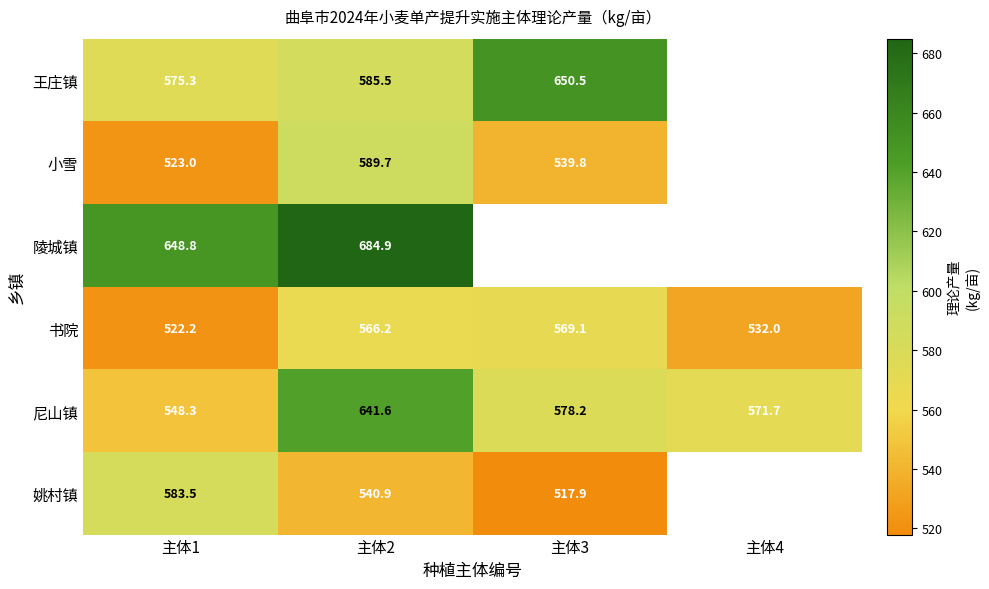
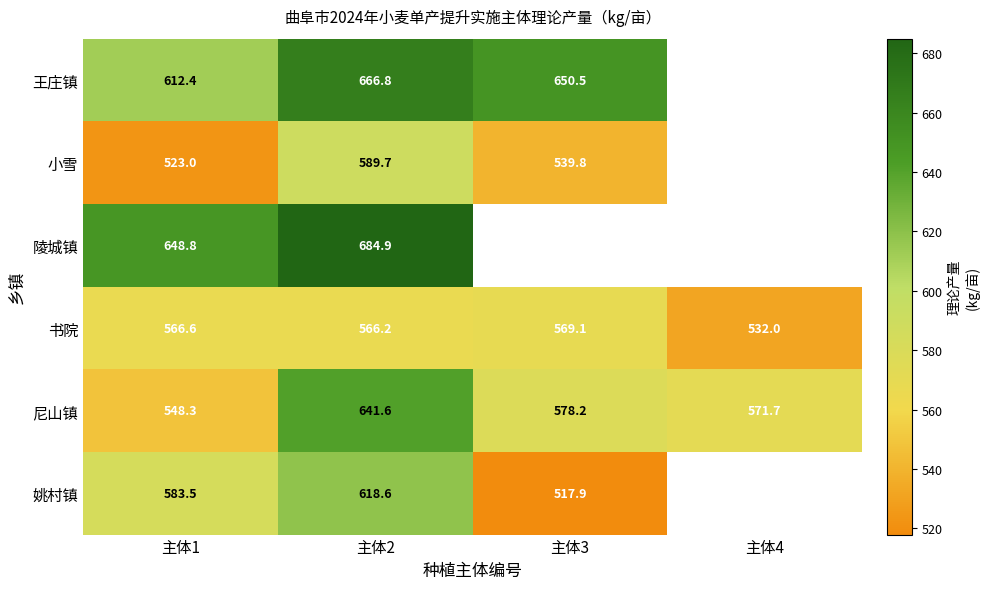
  {
    "王庄镇": {
-     "主体1": 575.3,
-     "主体2": 585.5,
+     "主体1": 612.4,
+     "主体2": 666.8,
      "主体3": 650.5
    },
    "小雪": {
      "主体1": 523.0,
      "主体2": 589.7,
      "主体3": 539.8
    },
    "陵城镇": {
      "主体1": 648.8,
      "主体2": 684.9
    },
    "书院": {
-     "主体1": 522.2,
+     "主体1": 566.6,
      "主体2": 566.2,
      "主体3": 569.1,
      "主体4": 532.0
    },
    "尼山镇": {
      "主体1": 548.3,
      "主体2": 641.6,
      "主体3": 578.2,
      "主体4": 571.7
    },
    "姚村镇": {
      "主体1": 583.5,
-     "主体2": 540.9,
+     "主体2": 618.6,
      "主体3": 517.9
    }
  }
